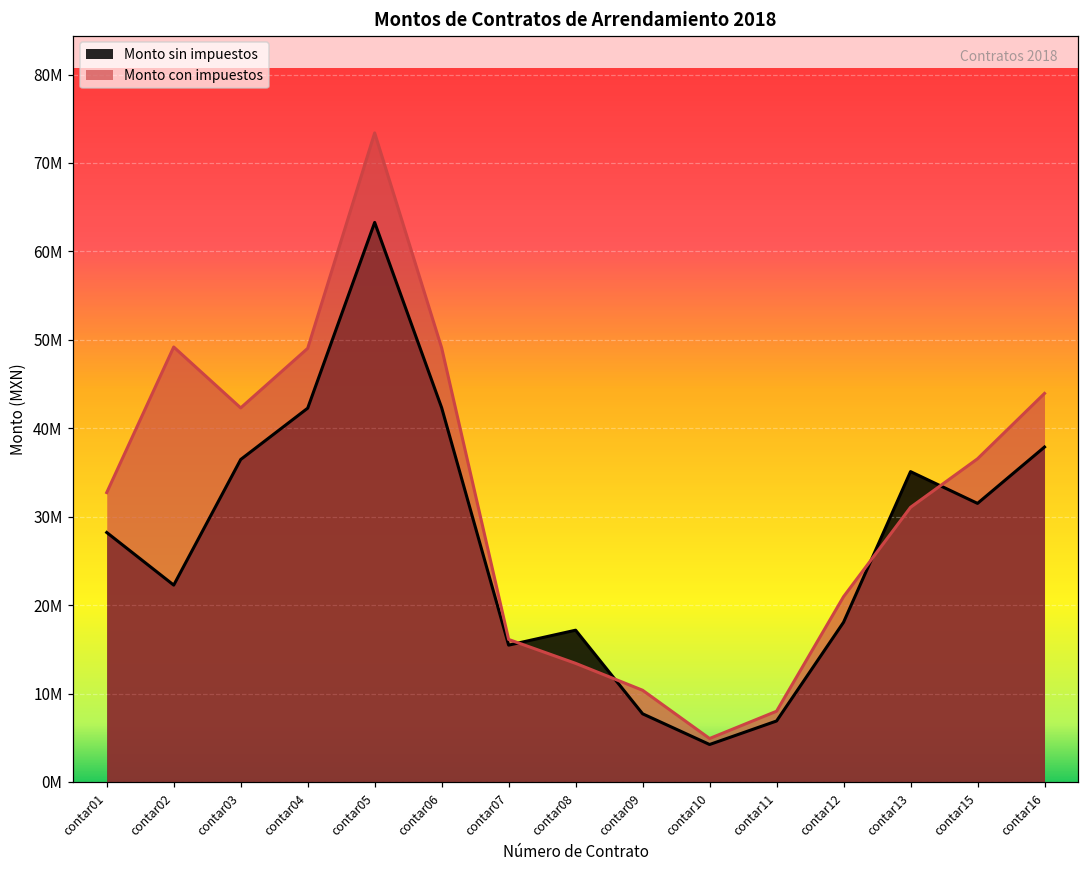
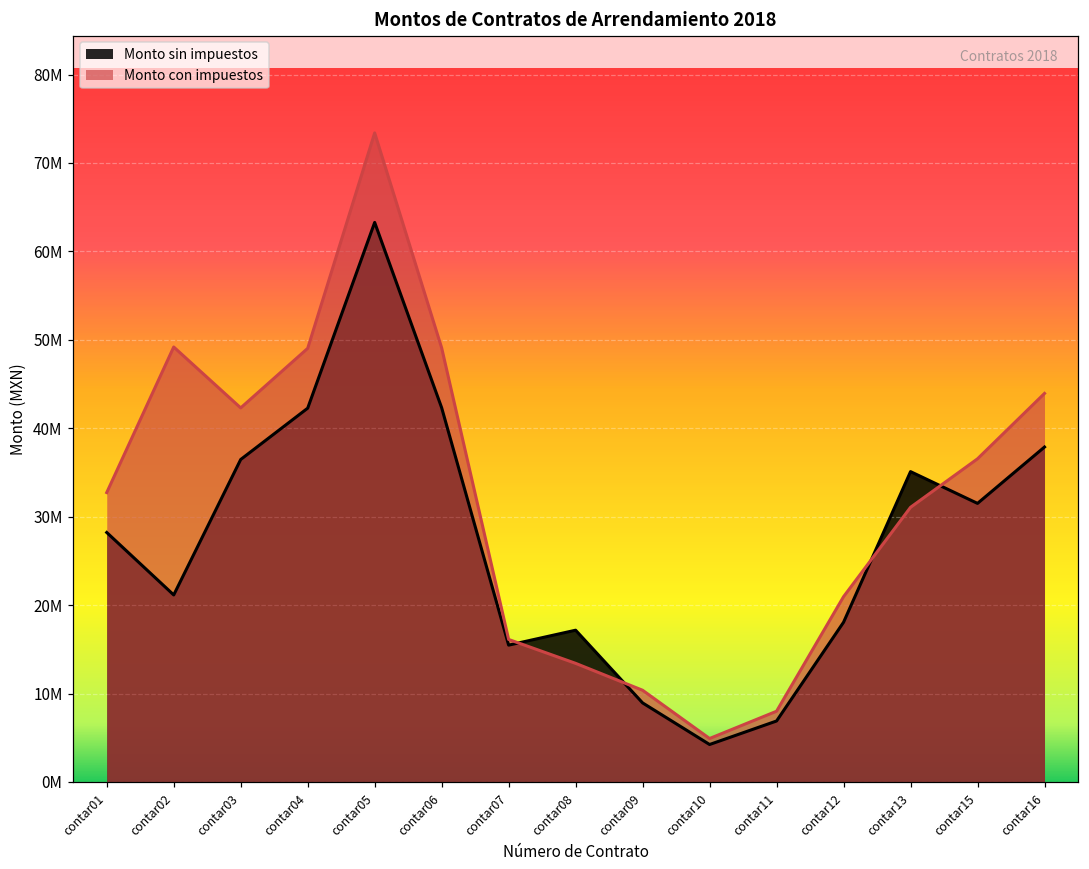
  {
    "Monto sin impuestos": {
      "contar01": 28000000,
-     "contar02": 22000000,
+     "contar02": 21000000,
      "contar03": 36000000,
      "contar04": 42000000,
      "contar05": 63000000,
      "contar06": 42000000,
      "contar07": 15000000,
      "contar08": 17000000,
-     "contar09": 8000000,
+     "contar09": 9000000,
      "contar10": 4000000,
      "contar11": 7000000,
      "contar12": 18000000,
      "contar13": 35000000,
      "contar15": 32000000,
      "contar16": 38000000
    },
    "Monto con impuestos": {
      "contar01": 33000000,
      "contar02": 49000000,
      "contar03": 42000000,
      "contar04": 49000000,
      "contar05": 73000000,
      "contar06": 49000000,
      "contar07": 16000000,
      "contar08": 13000000,
      "contar09": 10000000,
      "contar10": 5000000,
      "contar11": 8000000,
      "contar12": 21000000,
      "contar13": 31000000,
      "contar15": 37000000,
      "contar16": 44000000
    }
  }
